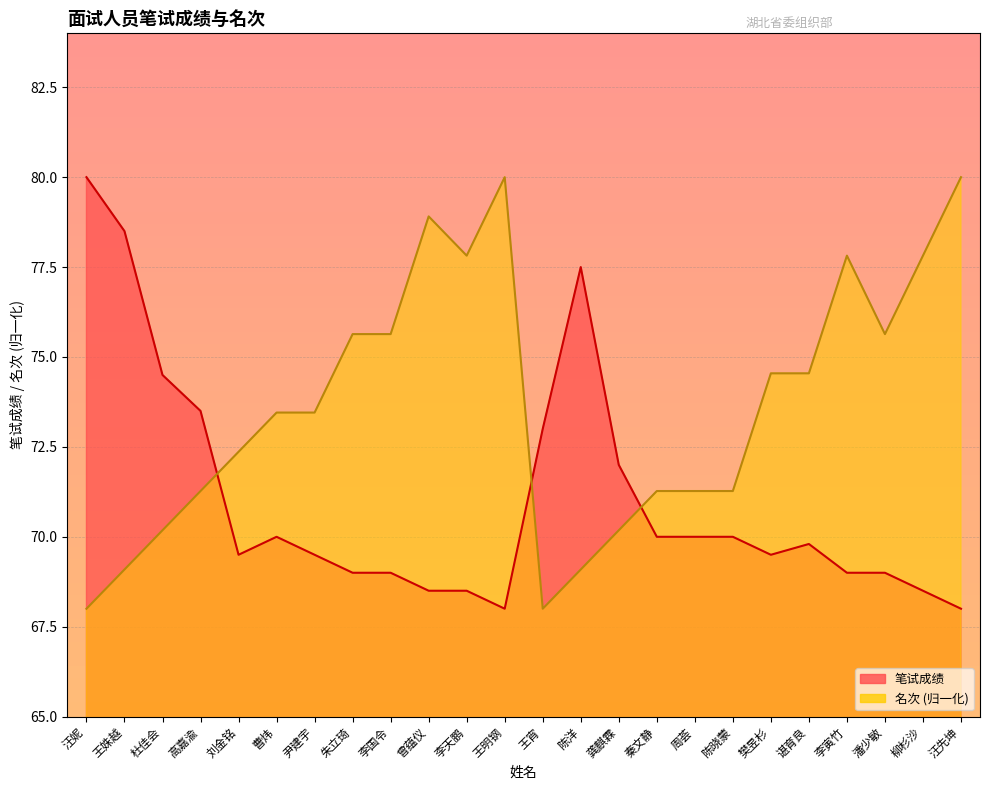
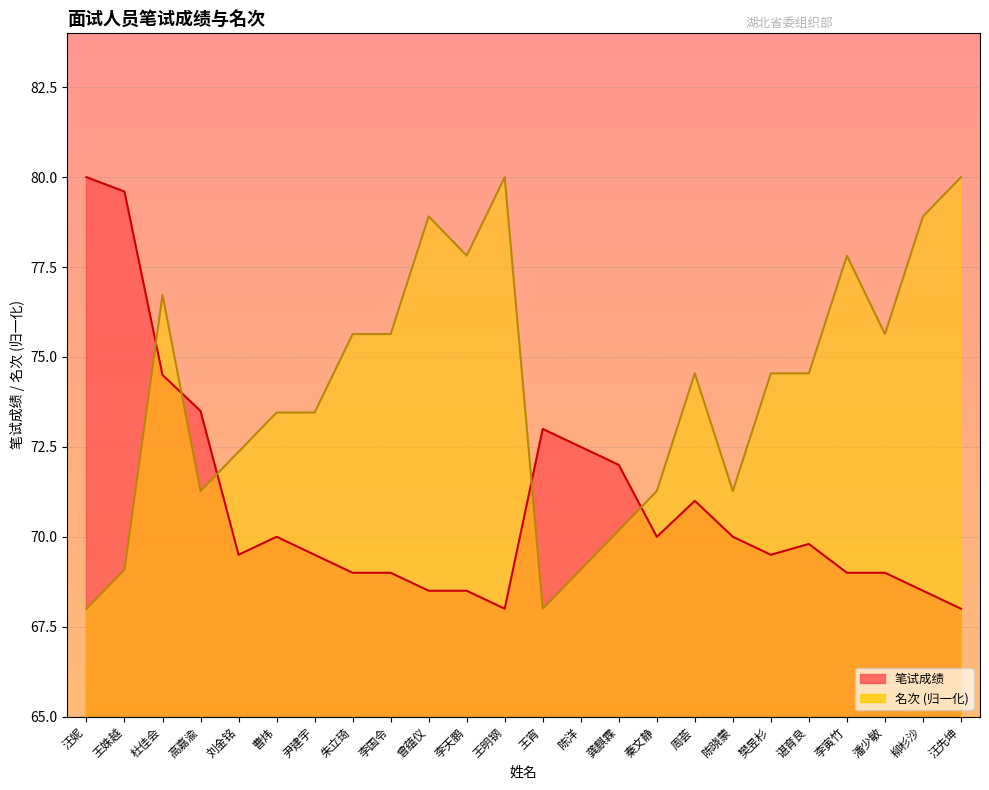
  {
    "笔试成绩": {
      "汪妮": 80.0,
-     "王姝越": 78.5,
+     "王姝越": 79.6,
      "杜佳会": 74.5,
      "高嘉渝": 73.5,
      "刘金铭": 69.5,
      "曹炜": 70.0,
      "尹建宇": 69.5,
      "朱立琦": 69.0,
      "李国令": 69.0,
      "曾蕴仪": 68.5,
      "李天鹏": 68.5,
      "王明钢": 68.0,
      "王宵": 73.0,
-     "陈洋": 77.5,
+     "陈洋": 72.5,
      "龚麒霖": 72.0,
      "秦文静": 70.0,
-     "周荟": 70,
+     "周荟": 71,
      "陈晓蒙": 70.0,
      "樊昱杉": 69.5,
      "谌育良": 69.8,
      "李寅竹": 69.0,
      "潘少敏": 69.0,
      "柳杉沙": 68.5,
      "汪先坤": 68.0
    },
    "名次 (归一化)": {
      "汪妮": 68.0,
      "王姝越": 69.1,
-     "杜佳会": 70.2,
+     "杜佳会": 76.7,
      "高嘉渝": 71.3,
      "刘金铭": 72.4,
      "曹炜": 73.5,
      "尹建宇": 73.5,
      "朱立琦": 75.6,
      "李国令": 75.6,
      "曾蕴仪": 78.9,
      "李天鹏": 77.8,
      "王明钢": 80.0,
      "王宵": 68.0,
      "陈洋": 69.1,
      "龚麒霖": 70.2,
      "秦文静": 71.3,
-     "周荟": 71.3,
+     "周荟": 74.5,
      "陈晓蒙": 71.3,
      "樊昱杉": 74.5,
      "谌育良": 74.5,
      "李寅竹": 77.8,
      "潘少敏": 75.6,
-     "柳杉沙": 77.8,
+     "柳杉沙": 78.9,
      "汪先坤": 80.0
    }
  }
